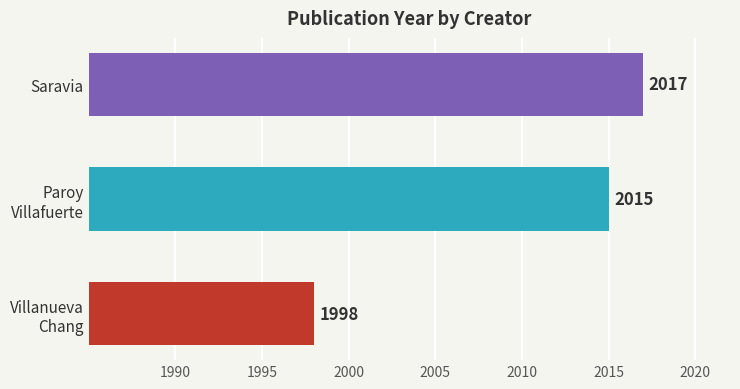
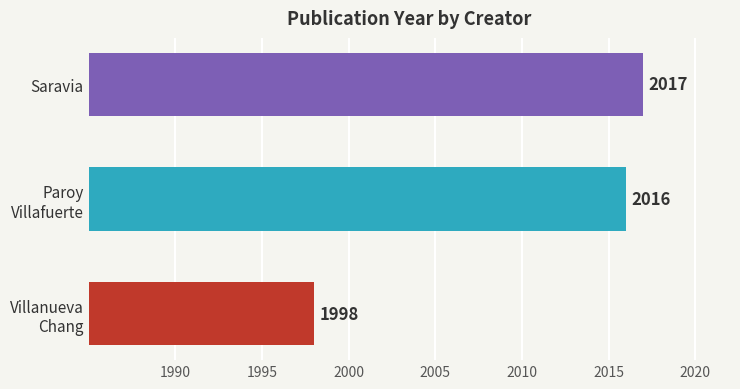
  {
    "Saravia": 2017,
-   "Paroy Villafuerte": 2015,
+   "Paroy Villafuerte": 2016,
    "Villanueva Chang": 1998
  }
